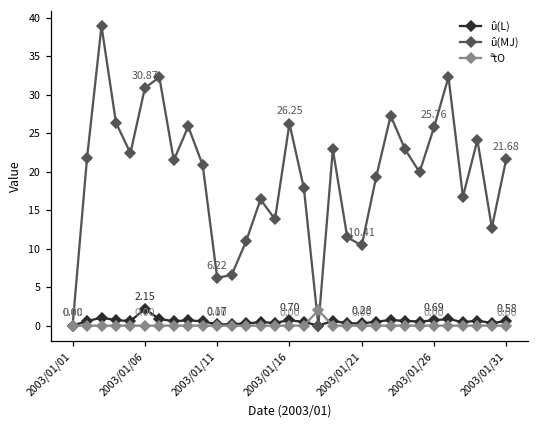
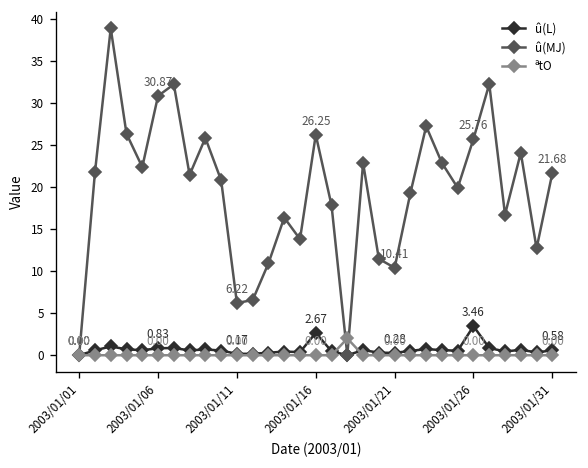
  {
    "û(L)": {
-     "2003/01/06": 2.15,
-     "2003/01/16": 0.70,
-     "2003/01/26": 0.69
+     "2003/01/06": 0.83,
+     "2003/01/16": 2.67,
+     "2003/01/26": 3.46
    },
    "û(MJ)": {
      "2003/01/11": 6.22,
      "2003/01/16": 26.25,
      "2003/01/26": 25.76,
      "2003/01/31": 21.68
    },
    "ªtO": {
      "2003/01/16": 0.00,
      "2003/01/26": 0.00
    }
  }
